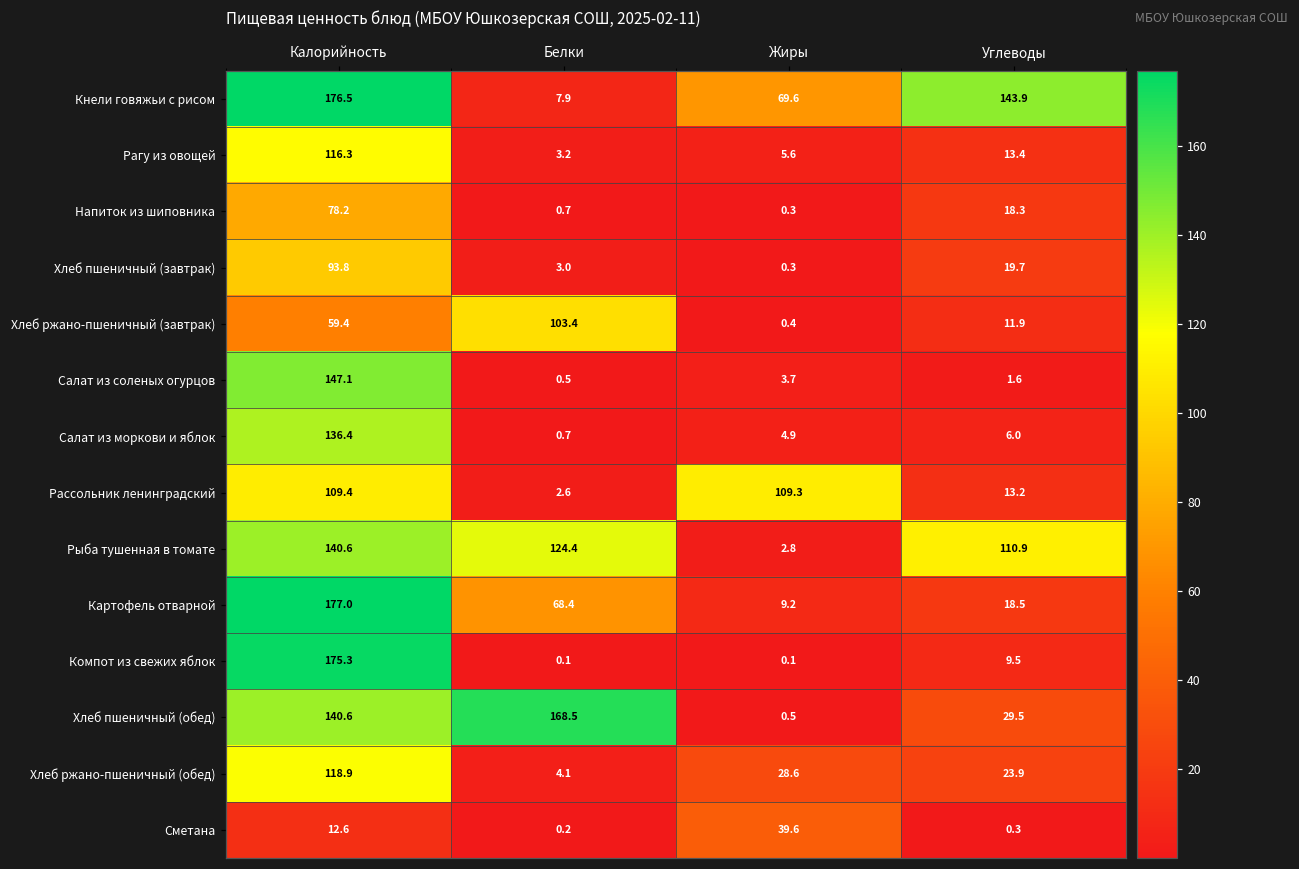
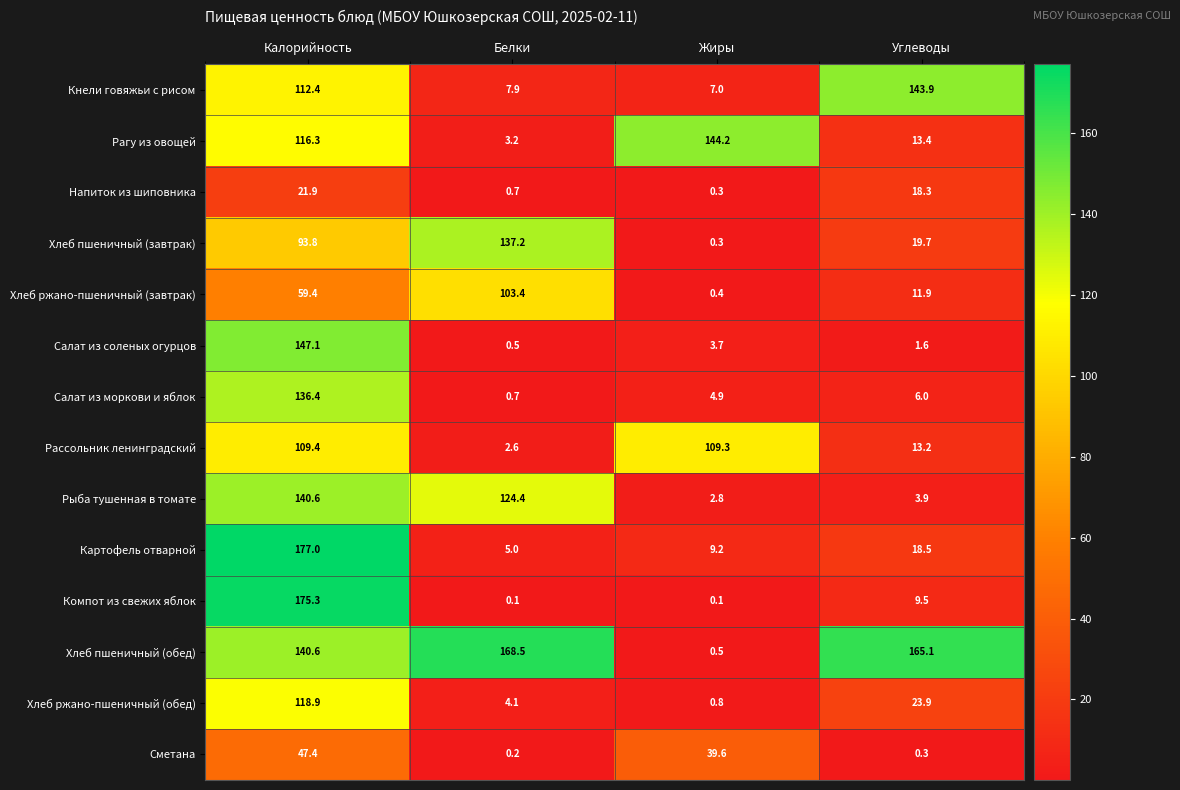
  {
    "Кнели говяжьи с рисом": {
-     "Калорийность": 176.5,
+     "Калорийность": 112.4,
      "Белки": 7.9,
-     "Жиры": 69.6,
+     "Жиры": 7.0,
      "Углеводы": 143.9
    },
    "Рагу из овощей": {
      "Калорийность": 116.3,
      "Белки": 3.2,
-     "Жиры": 5.6,
+     "Жиры": 144.2,
      "Углеводы": 13.4
    },
    "Напиток из шиповника": {
-     "Калорийность": 78.2,
+     "Калорийность": 21.9,
      "Белки": 0.7,
      "Жиры": 0.3,
      "Углеводы": 18.3
    },
    "Хлеб пшеничный (завтрак)": {
      "Калорийность": 93.8,
-     "Белки": 3.0,
+     "Белки": 137.2,
      "Жиры": 0.3,
      "Углеводы": 19.7
    },
    "Хлеб ржано-пшеничный (завтрак)": {
      "Калорийность": 59.4,
      "Белки": 103.4,
      "Жиры": 0.4,
      "Углеводы": 11.9
    },
    "Салат из соленых огурцов": {
      "Калорийность": 147.1,
      "Белки": 0.5,
      "Жиры": 3.7,
      "Углеводы": 1.6
    },
    "Салат из моркови и яблок": {
      "Калорийность": 136.4,
      "Белки": 0.7,
      "Жиры": 4.9,
      "Углеводы": 6.0
    },
    "Рассольник ленинградский": {
      "Калорийность": 109.4,
      "Белки": 2.6,
      "Жиры": 109.3,
      "Углеводы": 13.2
    },
    "Рыба тушенная в томате": {
      "Калорийность": 140.6,
      "Белки": 124.4,
      "Жиры": 2.8,
-     "Углеводы": 110.9
+     "Углеводы": 3.9
    },
    "Картофель отварной": {
      "Калорийность": 177.0,
-     "Белки": 68.4,
+     "Белки": 5.0,
      "Жиры": 9.2,
      "Углеводы": 18.5
    },
    "Компот из свежих яблок": {
      "Калорийность": 175.3,
      "Белки": 0.1,
      "Жиры": 0.1,
      "Углеводы": 9.5
    },
    "Хлеб пшеничный (обед)": {
      "Калорийность": 140.6,
      "Белки": 168.5,
      "Жиры": 0.5,
-     "Углеводы": 29.5
+     "Углеводы": 165.1
    },
    "Хлеб ржано-пшеничный (обед)": {
      "Калорийность": 118.9,
      "Белки": 4.1,
-     "Жиры": 28.6,
+     "Жиры": 0.8,
      "Углеводы": 23.9
    },
    "Сметана": {
-     "Калорийность": 12.6,
+     "Калорийность": 47.4,
      "Белки": 0.2,
      "Жиры": 39.6,
      "Углеводы": 0.3
    }
  }
